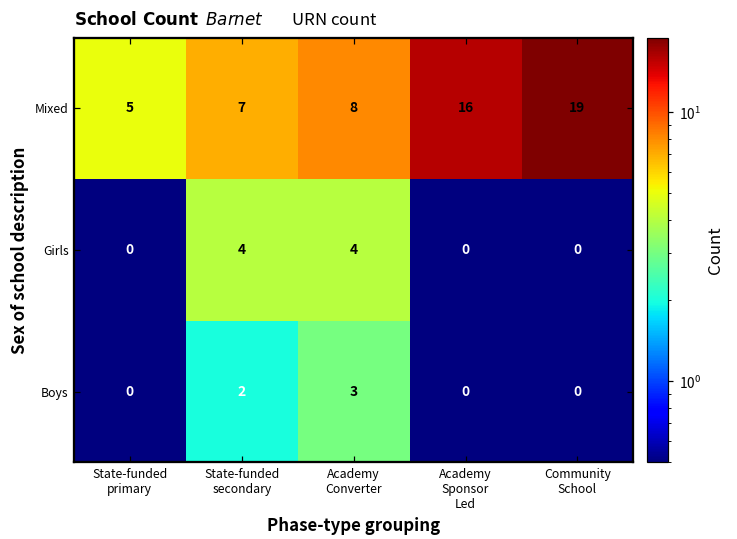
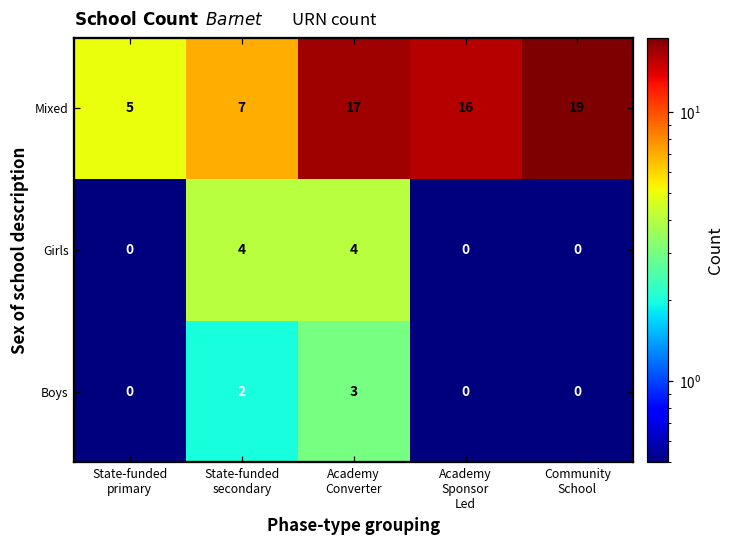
  {
    "Mixed": {
      "State-funded primary": 5,
      "State-funded secondary": 7,
-     "Academy Converter": 8,
+     "Academy Converter": 17,
      "Academy Sponsor Led": 16,
      "Community School": 19
    },
    "Girls": {
      "State-funded primary": 0,
      "State-funded secondary": 4,
      "Academy Converter": 4,
      "Academy Sponsor Led": 0,
      "Community School": 0
    },
    "Boys": {
      "State-funded primary": 0,
      "State-funded secondary": 2,
      "Academy Converter": 3,
      "Academy Sponsor Led": 0,
      "Community School": 0
    }
  }
